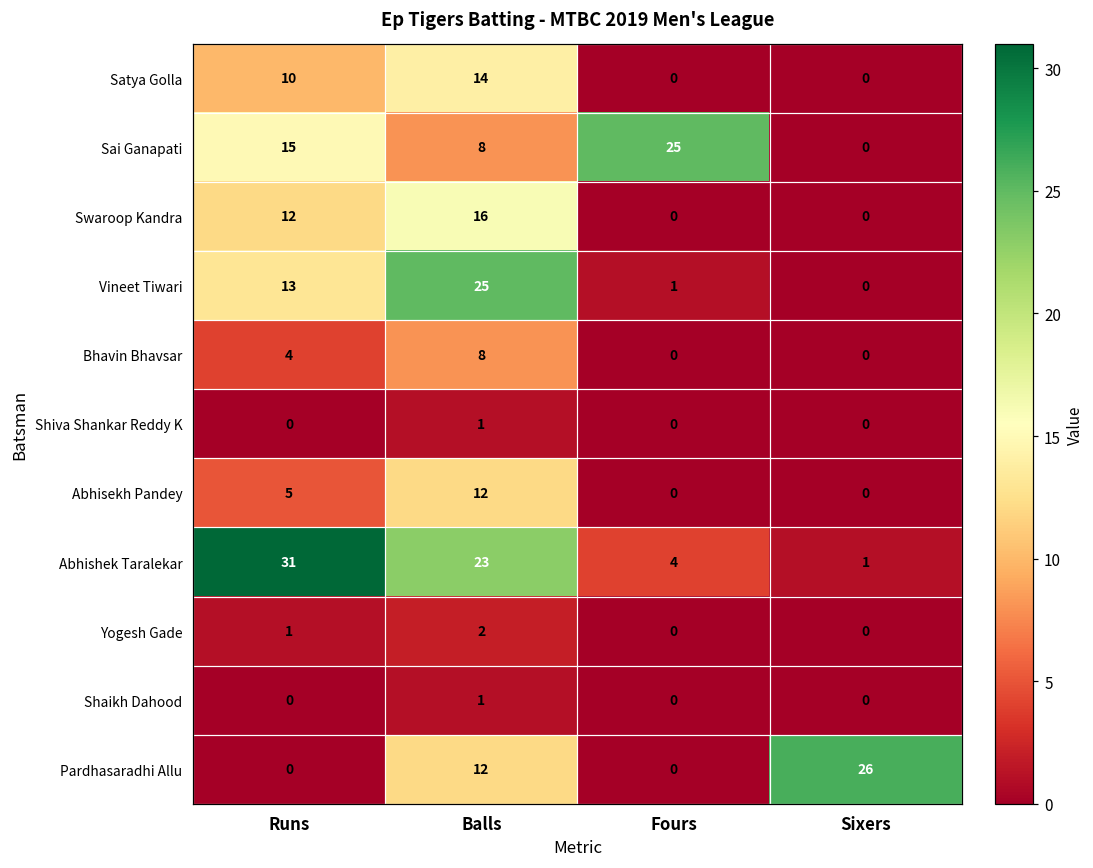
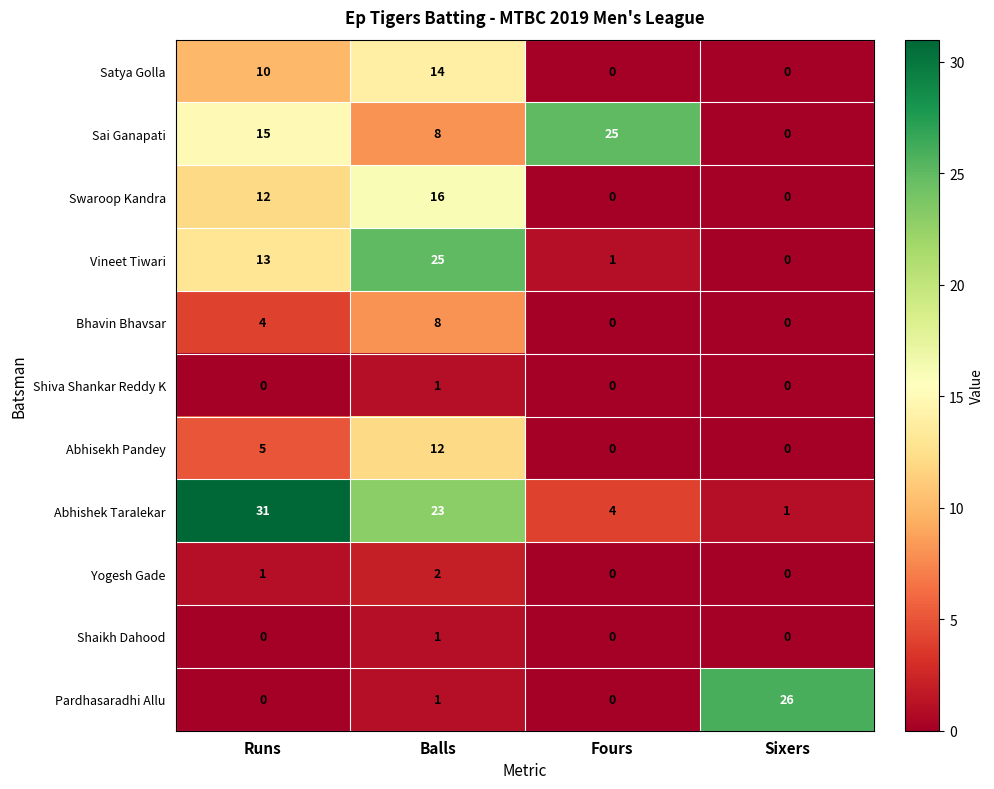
  {
    "Satya Golla": {
      "Runs": 10,
      "Balls": 14,
      "Fours": 0,
      "Sixers": 0
    },
    "Sai Ganapati": {
      "Runs": 15,
      "Balls": 8,
      "Fours": 25,
      "Sixers": 0
    },
    "Swaroop Kandra": {
      "Runs": 12,
      "Balls": 16,
      "Fours": 0,
      "Sixers": 0
    },
    "Vineet Tiwari": {
      "Runs": 13,
      "Balls": 25,
      "Fours": 1,
      "Sixers": 0
    },
    "Bhavin Bhavsar": {
      "Runs": 4,
      "Balls": 8,
      "Fours": 0,
      "Sixers": 0
    },
    "Shiva Shankar Reddy K": {
      "Runs": 0,
      "Balls": 1,
      "Fours": 0,
      "Sixers": 0
    },
    "Abhisekh Pandey": {
      "Runs": 5,
      "Balls": 12,
      "Fours": 0,
      "Sixers": 0
    },
    "Abhishek Taralekar": {
      "Runs": 31,
      "Balls": 23,
      "Fours": 4,
      "Sixers": 1
    },
    "Yogesh Gade": {
      "Runs": 1,
      "Balls": 2,
      "Fours": 0,
      "Sixers": 0
    },
    "Shaikh Dahood": {
      "Runs": 0,
      "Balls": 1,
      "Fours": 0,
      "Sixers": 0
    },
    "Pardhasaradhi Allu": {
      "Runs": 0,
-     "Balls": 12,
+     "Balls": 1,
      "Fours": 0,
      "Sixers": 26
    }
  }
